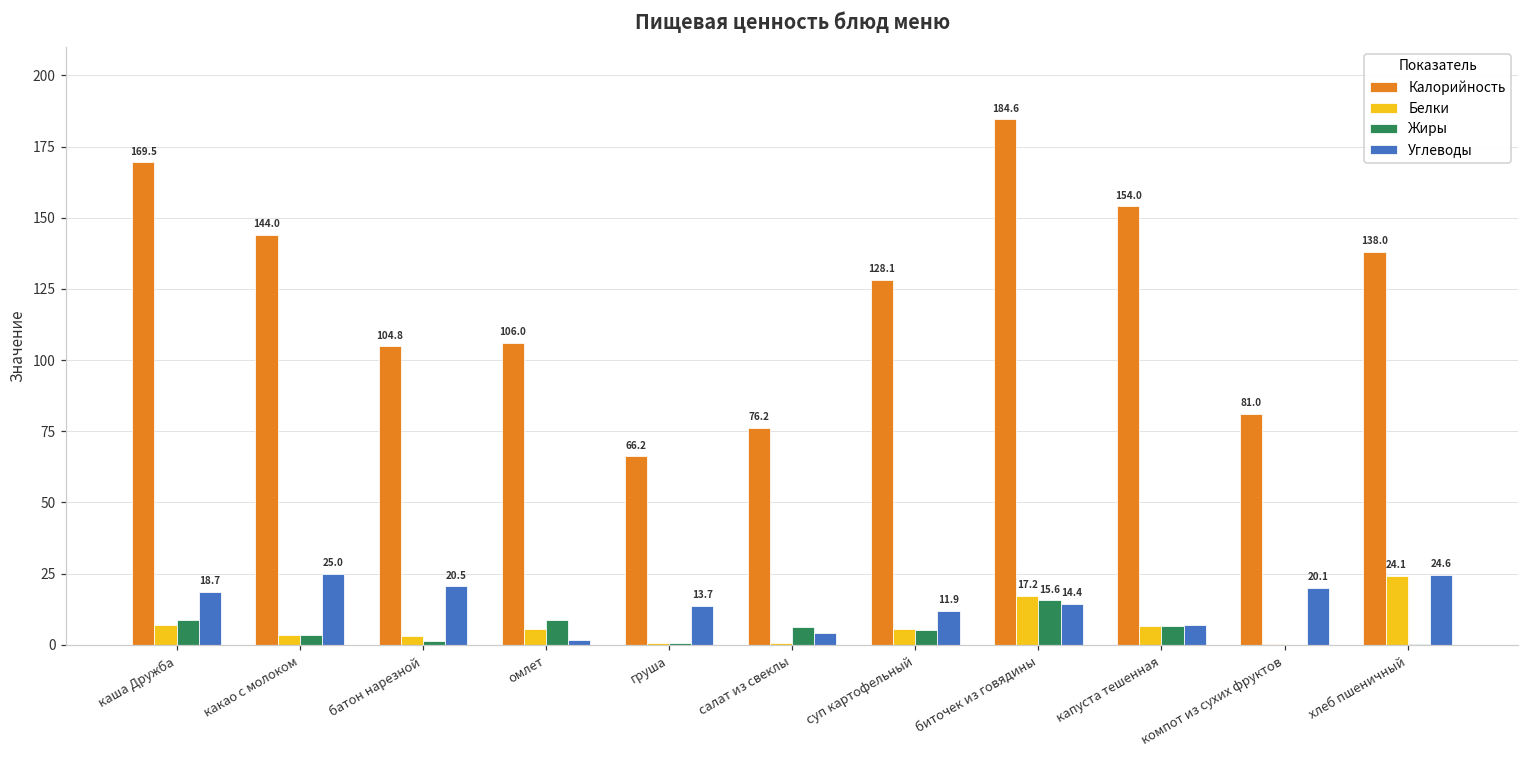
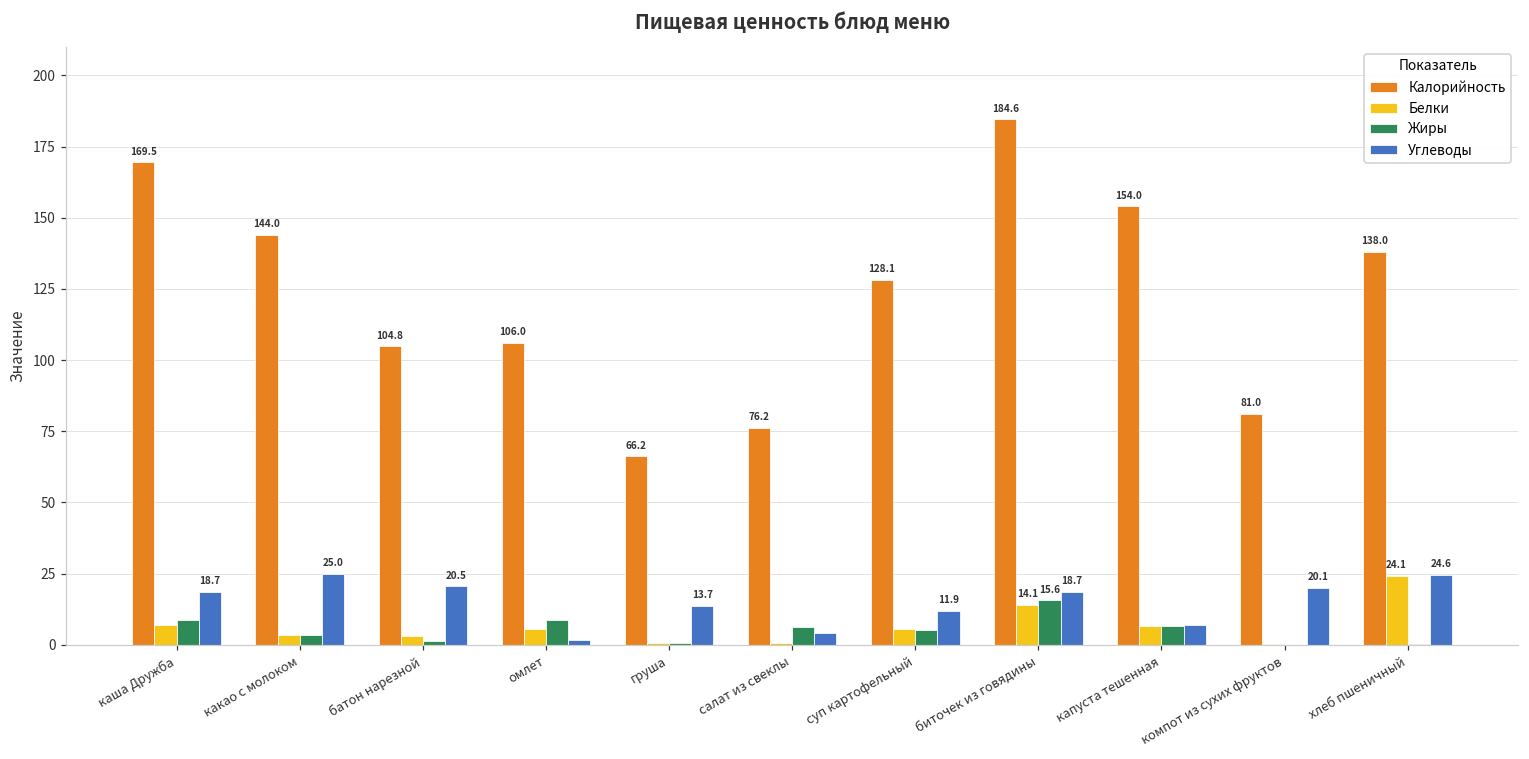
  {
    "Калорийность": {
      "каша Дружба": 169.5,
      "какао с молоком": 144.0,
      "батон нарезной": 104.8,
      "омлет": 106.0,
      "груша": 66.2,
      "салат из свеклы": 76.2,
      "суп картофельный": 128.1,
      "биточек из говядины": 184.6,
      "капуста тешенная": 154.0,
      "компот из сухих фруктов": 81.0,
      "хлеб пшеничный": 138.0
    },
    "Белки": {
-     "биточек из говядины": 17.2,
+     "биточек из говядины": 14.1,
      "хлеб пшеничный": 24.1
    },
    "Жиры": {
      "биточек из говядины": 15.6
    },
    "Углеводы": {
      "каша Дружба": 18.7,
      "какао с молоком": 25.0,
      "батон нарезной": 20.5,
      "груша": 13.7,
      "суп картофельный": 11.9,
-     "биточек из говядины": 14.4,
+     "биточек из говядины": 18.7,
      "компот из сухих фруктов": 20.1,
      "хлеб пшеничный": 24.6
    }
  }
